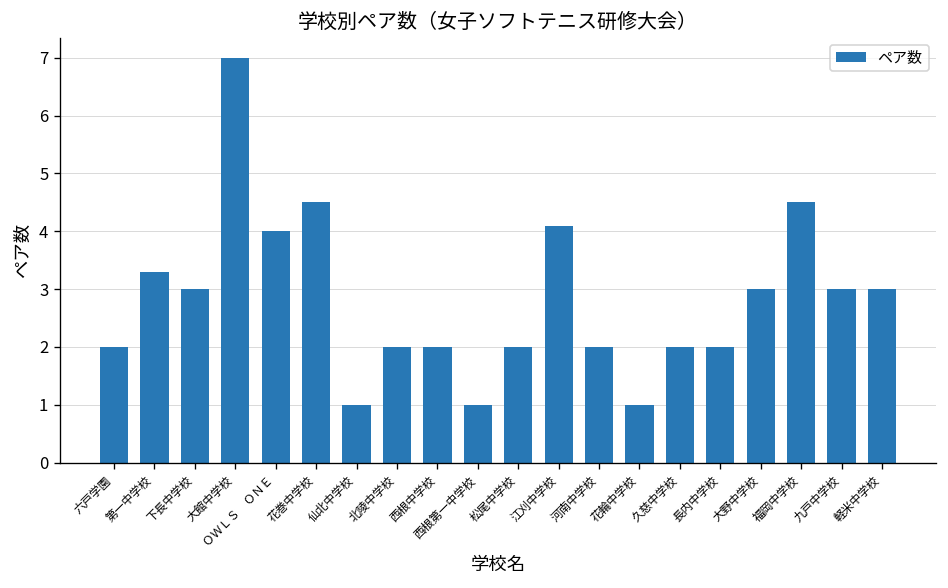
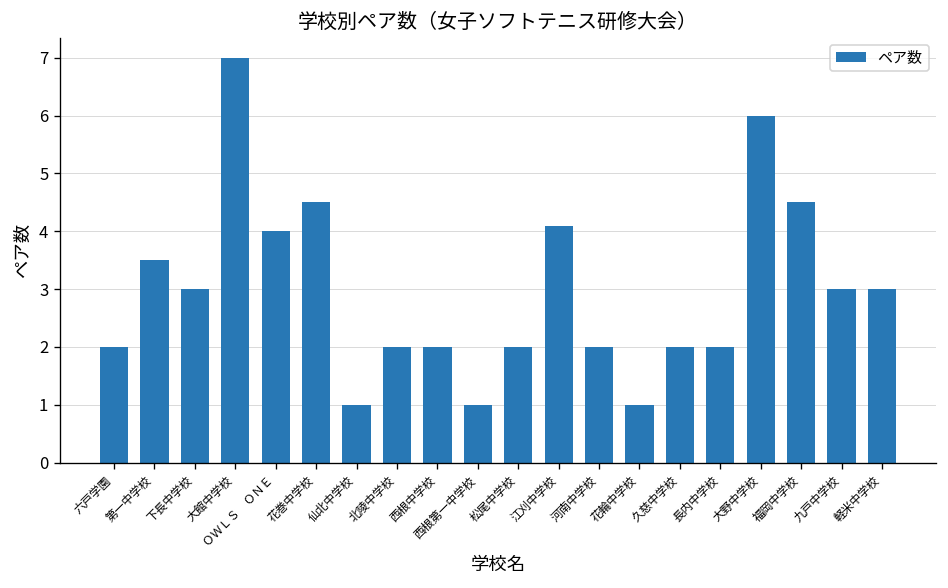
  {
    "六戸学園": 2.0,
-   "第一中学校": 3.3,
+   "第一中学校": 3.5,
    "下長中学校": 3.0,
    "大館中学校": 7.0,
    "ＯＷＬＳ ＯＮＥ": 4.0,
    "花巻中学校": 4.5,
    "仙北中学校": 1.0,
    "北陵中学校": 2.0,
    "西根中学校": 2.0,
    "西根第一中学校": 1.0,
    "松尾中学校": 2.0,
    "江刈中学校": 4.1,
    "河南中学校": 2.0,
    "花輪中学校": 1.0,
    "久慈中学校": 2.0,
    "長内中学校": 2.0,
-   "大野中学校": 3,
+   "大野中学校": 6,
    "福岡中学校": 4.5,
    "九戸中学校": 3.0,
    "軽米中学校": 3.0
  }
